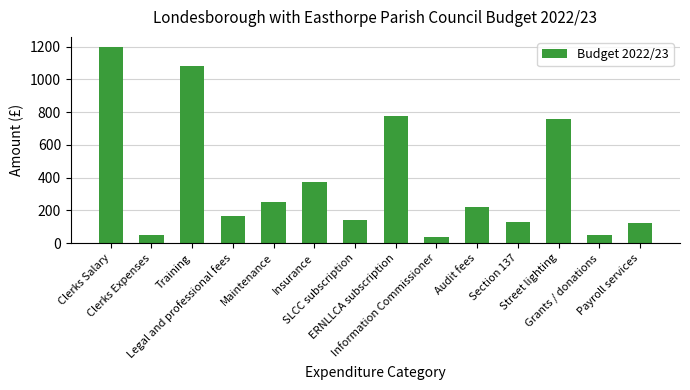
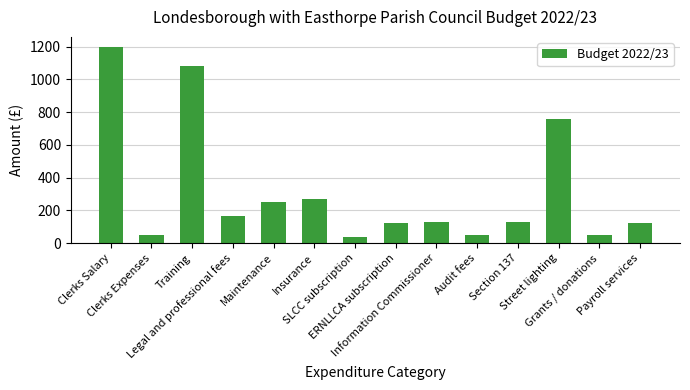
  {
    "Clerks Salary": 1200,
    "Clerks Expenses": 50,
    "Training": 1080,
    "Legal and professional fees": 170,
    "Maintenance": 250,
-   "Insurance": 380,
-   "SLCC subscription": 140,
-   "ERNLLCA subscription": 770,
-   "Information Commissioner": 40,
-   "Audit fees": 220,
+   "Insurance": 270,
+   "SLCC subscription": 40,
+   "ERNLLCA subscription": 120,
+   "Information Commissioner": 130,
+   "Audit fees": 50,
    "Section 137": 130,
    "Street lighting": 760,
    "Grants / donations": 50,
    "Payroll services": 120
  }
